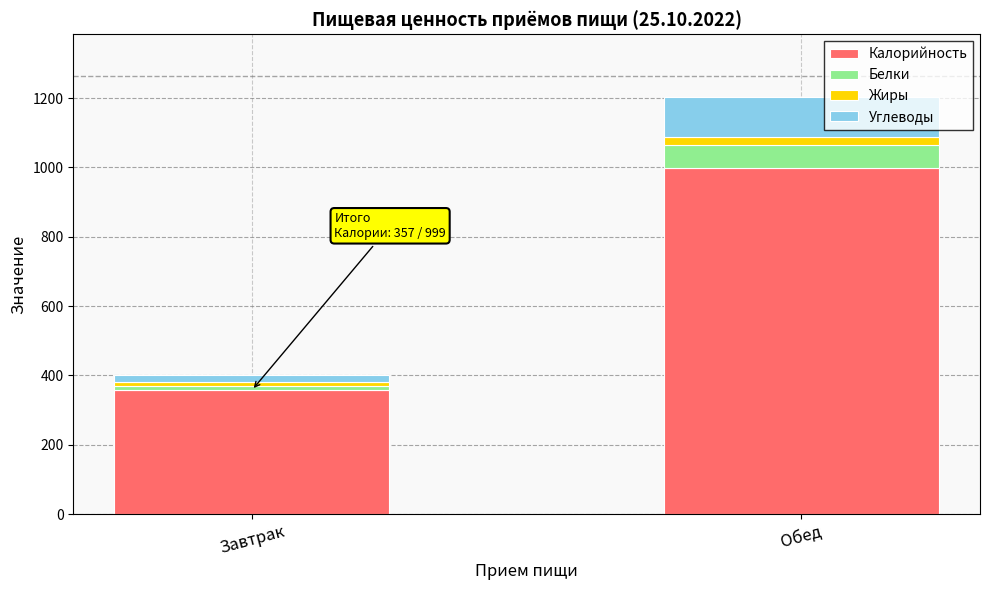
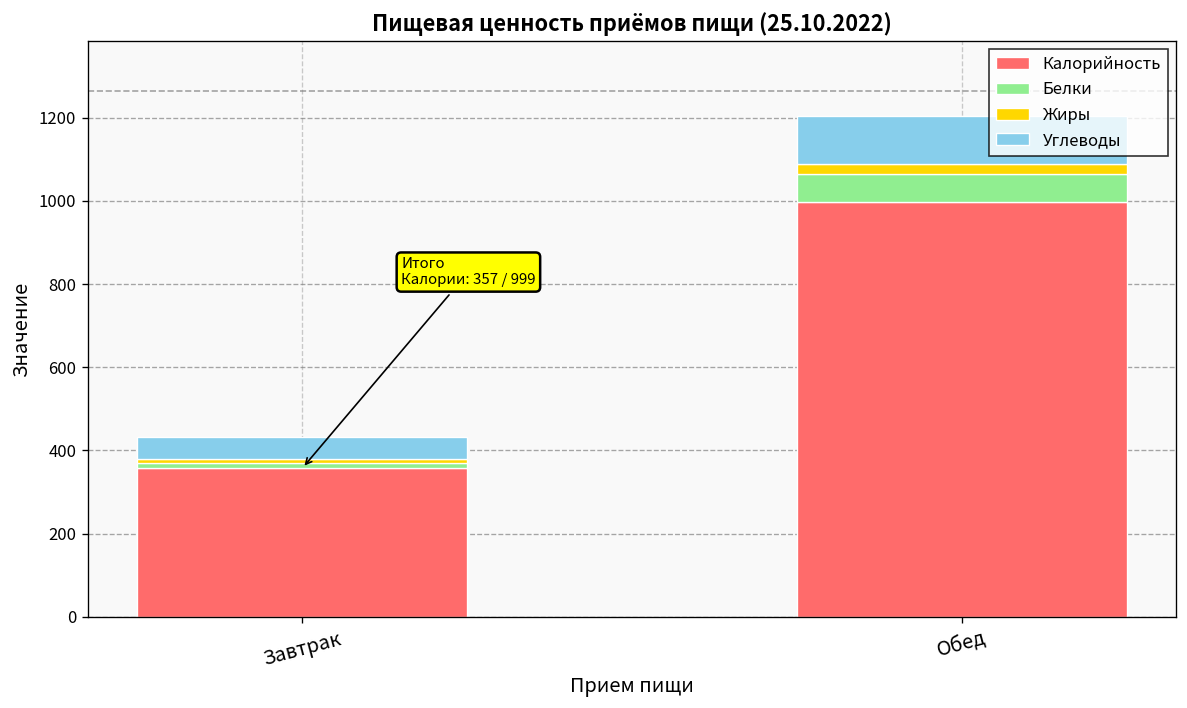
  {
    "Калорийность": {
      "Завтрак": 360,
      "Обед": 1000
    },
    "Белки": {
      "Обед": 70
    },
    "Жиры": {
      "Обед": 20
    },
    "Углеводы": {
-     "Завтрак": 20,
+     "Завтрак": 50,
      "Обед": 120
    }
  }
